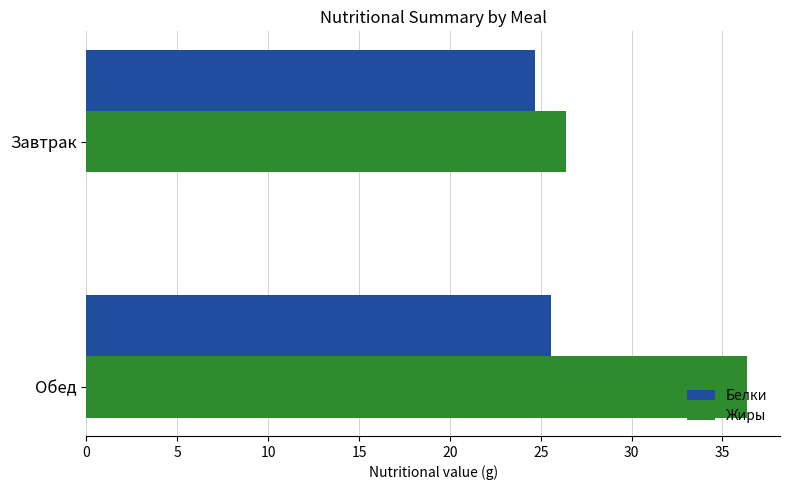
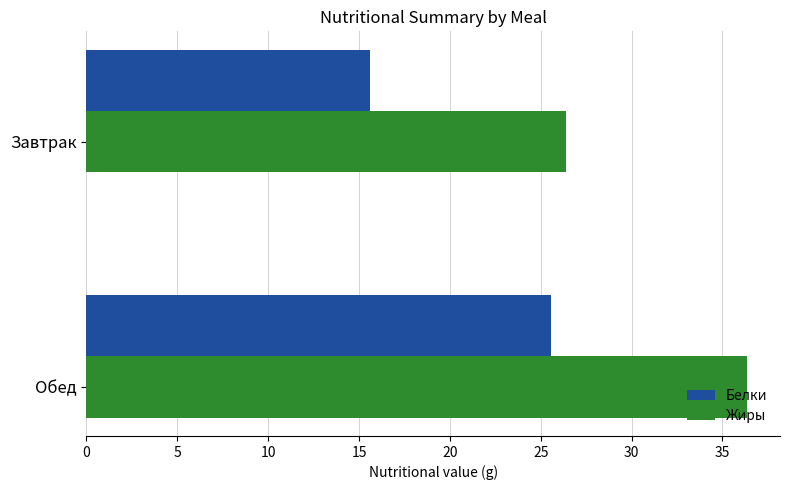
  {
    "Белки": {
-     "Завтрак": 24.7,
+     "Завтрак": 15.6,
      "Обед": 25.6
    },
    "Жиры": {
      "Завтрак": 26.4,
      "Обед": 36.4
    }
  }
